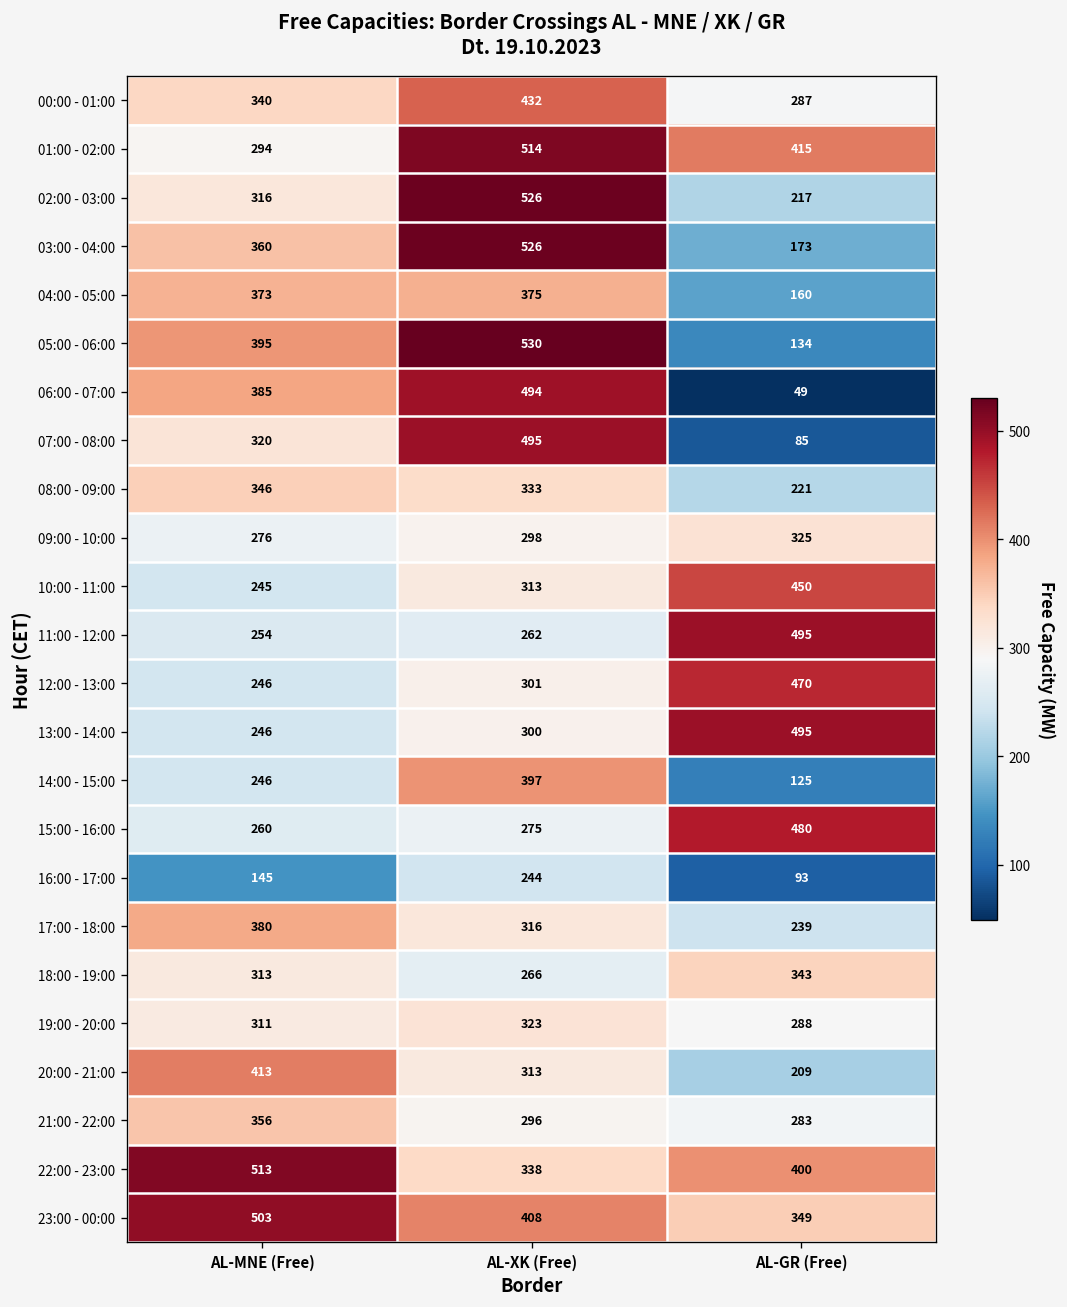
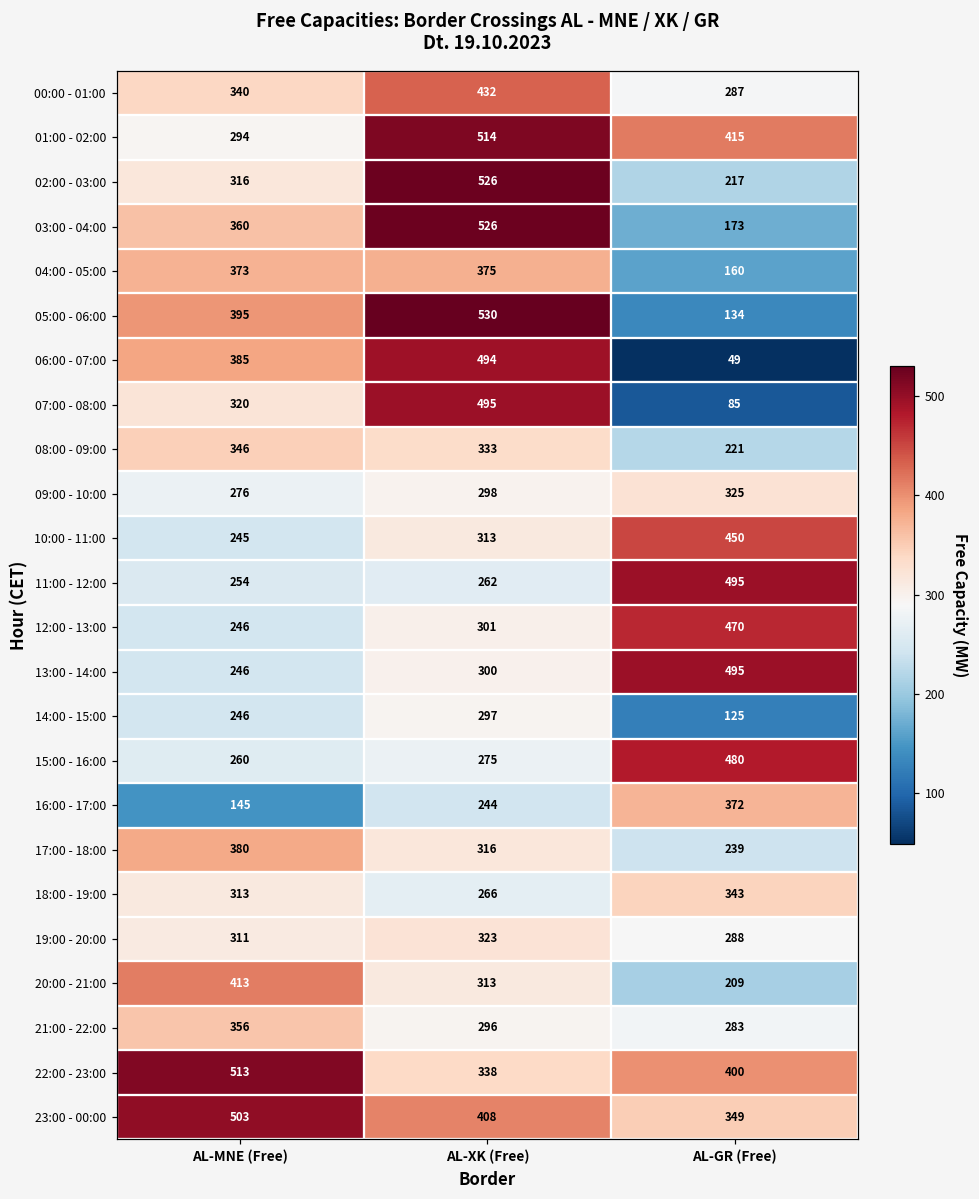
  {
    "00:00 - 01:00": {
      "AL-MNE (Free)": 340,
      "AL-XK (Free)": 432,
      "AL-GR (Free)": 287
    },
    "01:00 - 02:00": {
      "AL-MNE (Free)": 294,
      "AL-XK (Free)": 514,
      "AL-GR (Free)": 415
    },
    "02:00 - 03:00": {
      "AL-MNE (Free)": 316,
      "AL-XK (Free)": 526,
      "AL-GR (Free)": 217
    },
    "03:00 - 04:00": {
      "AL-MNE (Free)": 360,
      "AL-XK (Free)": 526,
      "AL-GR (Free)": 173
    },
    "04:00 - 05:00": {
      "AL-MNE (Free)": 373,
      "AL-XK (Free)": 375,
      "AL-GR (Free)": 160
    },
    "05:00 - 06:00": {
      "AL-MNE (Free)": 395,
      "AL-XK (Free)": 530,
      "AL-GR (Free)": 134
    },
    "06:00 - 07:00": {
      "AL-MNE (Free)": 385,
      "AL-XK (Free)": 494,
      "AL-GR (Free)": 49
    },
    "07:00 - 08:00": {
      "AL-MNE (Free)": 320,
      "AL-XK (Free)": 495,
      "AL-GR (Free)": 85
    },
    "08:00 - 09:00": {
      "AL-MNE (Free)": 346,
      "AL-XK (Free)": 333,
      "AL-GR (Free)": 221
    },
    "09:00 - 10:00": {
      "AL-MNE (Free)": 276,
      "AL-XK (Free)": 298,
      "AL-GR (Free)": 325
    },
    "10:00 - 11:00": {
      "AL-MNE (Free)": 245,
      "AL-XK (Free)": 313,
      "AL-GR (Free)": 450
    },
    "11:00 - 12:00": {
      "AL-MNE (Free)": 254,
      "AL-XK (Free)": 262,
      "AL-GR (Free)": 495
    },
    "12:00 - 13:00": {
      "AL-MNE (Free)": 246,
      "AL-XK (Free)": 301,
      "AL-GR (Free)": 470
    },
    "13:00 - 14:00": {
      "AL-MNE (Free)": 246,
      "AL-XK (Free)": 300,
      "AL-GR (Free)": 495
    },
    "14:00 - 15:00": {
      "AL-MNE (Free)": 246,
-     "AL-XK (Free)": 397,
+     "AL-XK (Free)": 297,
      "AL-GR (Free)": 125
    },
    "15:00 - 16:00": {
      "AL-MNE (Free)": 260,
      "AL-XK (Free)": 275,
      "AL-GR (Free)": 480
    },
    "16:00 - 17:00": {
      "AL-MNE (Free)": 145,
      "AL-XK (Free)": 244,
-     "AL-GR (Free)": 93
+     "AL-GR (Free)": 372
    },
    "17:00 - 18:00": {
      "AL-MNE (Free)": 380,
      "AL-XK (Free)": 316,
      "AL-GR (Free)": 239
    },
    "18:00 - 19:00": {
      "AL-MNE (Free)": 313,
      "AL-XK (Free)": 266,
      "AL-GR (Free)": 343
    },
    "19:00 - 20:00": {
      "AL-MNE (Free)": 311,
      "AL-XK (Free)": 323,
      "AL-GR (Free)": 288
    },
    "20:00 - 21:00": {
      "AL-MNE (Free)": 413,
      "AL-XK (Free)": 313,
      "AL-GR (Free)": 209
    },
    "21:00 - 22:00": {
      "AL-MNE (Free)": 356,
      "AL-XK (Free)": 296,
      "AL-GR (Free)": 283
    },
    "22:00 - 23:00": {
      "AL-MNE (Free)": 513,
      "AL-XK (Free)": 338,
      "AL-GR (Free)": 400
    },
    "23:00 - 00:00": {
      "AL-MNE (Free)": 503,
      "AL-XK (Free)": 408,
      "AL-GR (Free)": 349
    }
  }
